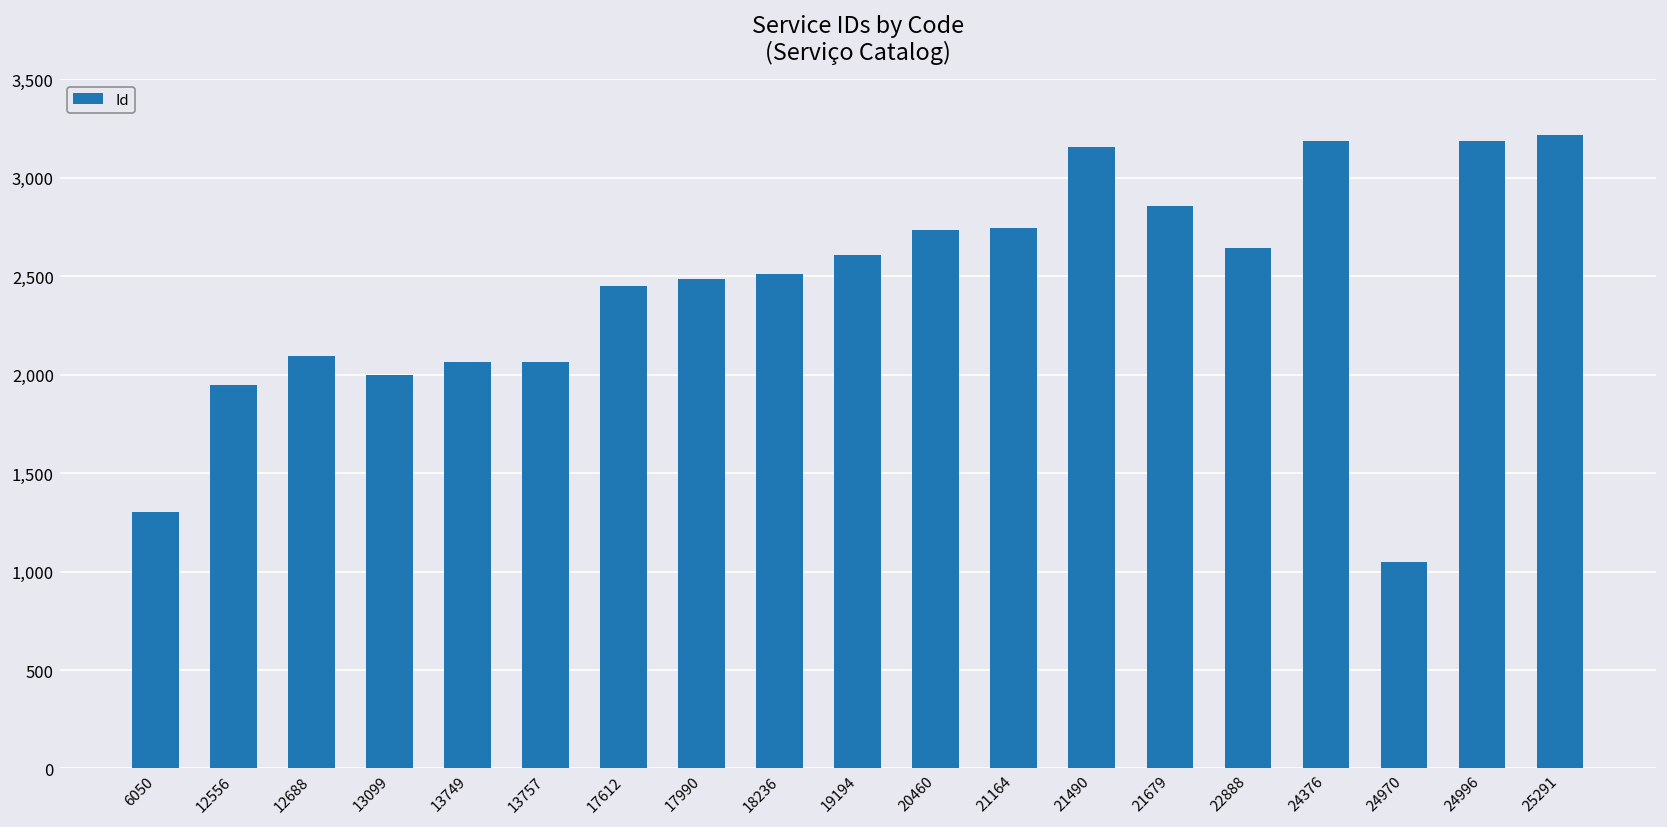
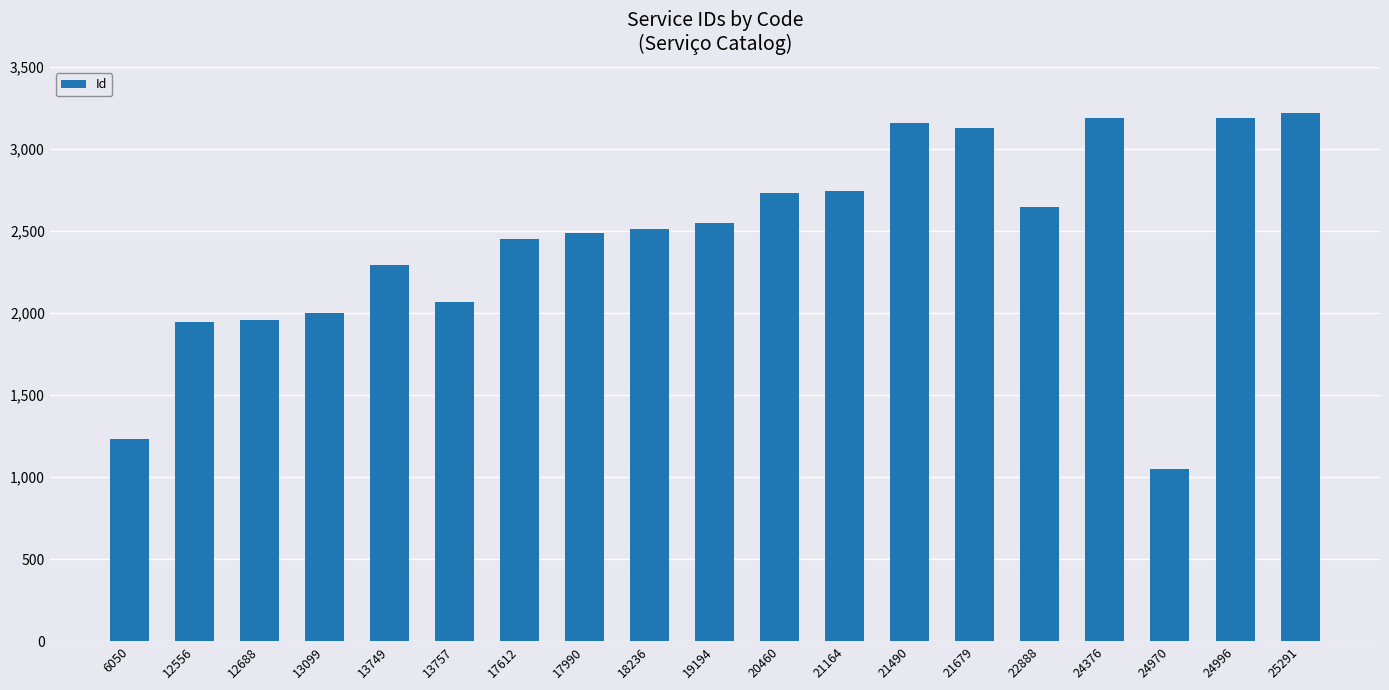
  {
-   "6050": "1,300",
+   "6050": "1,230",
    "12556": "1,950",
-   "12688": "2,100",
+   "12688": "1,960",
    "13099": "2,000",
-   "13749": "2,070",
+   "13749": "2,290",
    "13757": "2,070",
    "17612": "2,450",
    "17990": "2,490",
    "18236": "2,510",
-   "19194": "2,610",
+   "19194": "2,550",
    "20460": "2,730",
    "21164": "2,750",
    "21490": "3,160",
-   "21679": "2,860",
+   "21679": "3,130",
    "22888": "2,640",
    "24376": "3,190",
    "24970": "1,050",
    "24996": "3,190",
    "25291": "3,220"
  }
